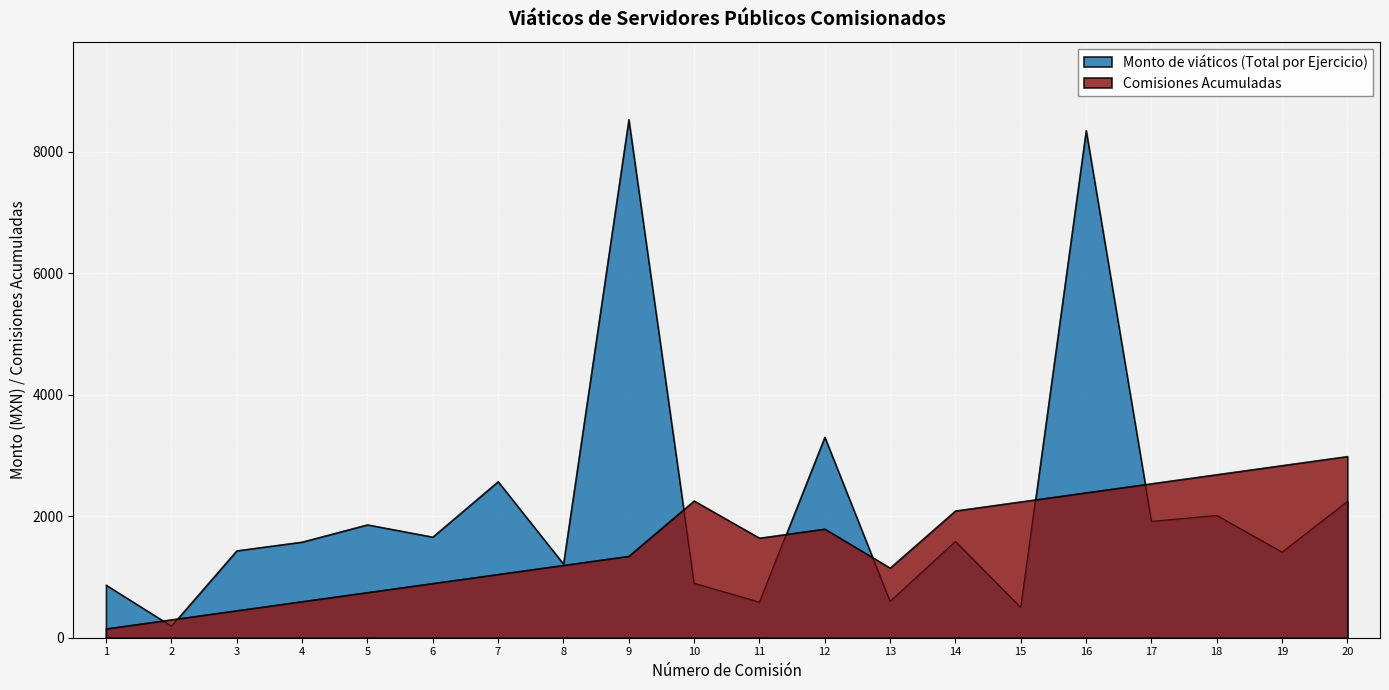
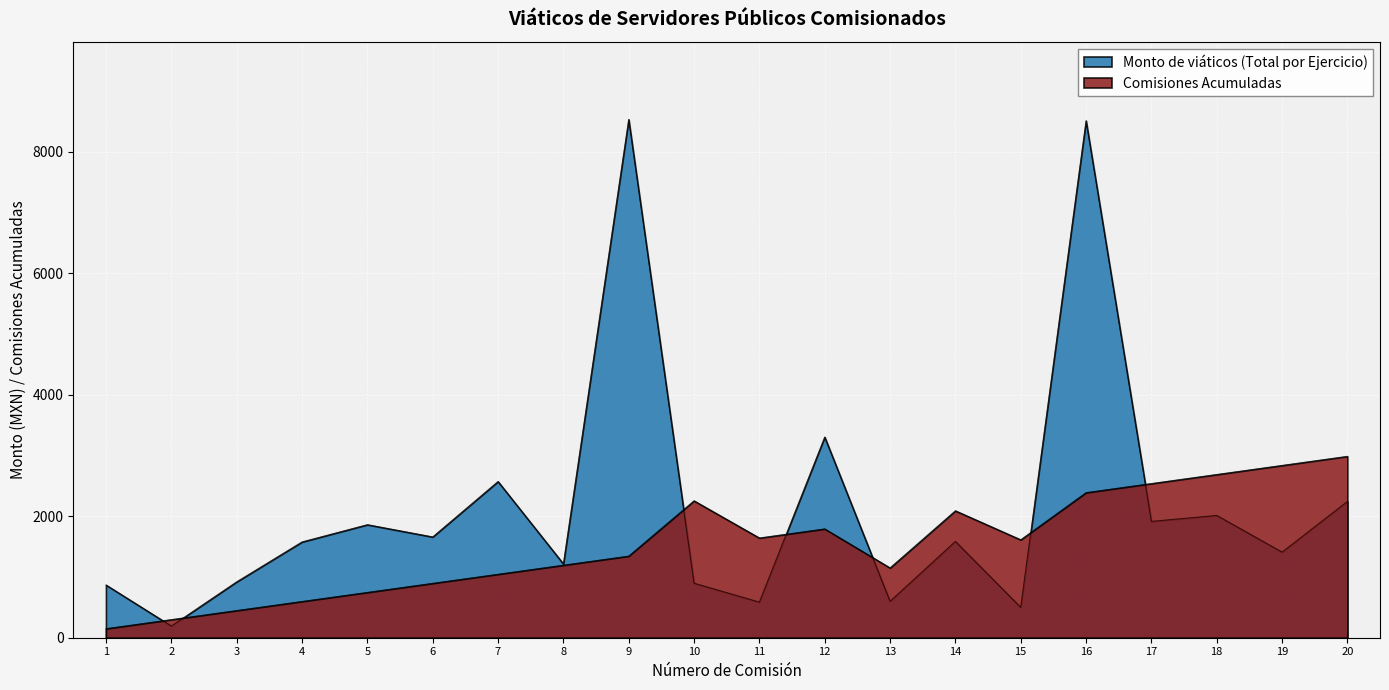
  {
    "Monto de viáticos (Total por Ejercicio)": {
      "1": 900,
      "2": 200,
-     "3": 1400,
+     "3": 900,
      "4": 1600,
      "5": 1900,
      "6": 1700,
      "7": 2600,
      "9": 8500,
      "10": 900,
      "11": 600,
      "12": 3300,
      "13": 600,
      "14": 1600,
      "15": 500,
-     "16": 8300,
+     "16": 8500,
      "17": 1900,
      "18": 2000,
      "19": 1400,
      "20": 2200
    },
    "Comisiones Acumuladas": {
      "1": 100,
      "2": 300,
      "3": 400,
      "4": 600,
      "5": 700,
      "6": 900,
      "7": 1000,
      "9": 1300,
      "10": 2300,
      "11": 1600,
      "12": 1800,
      "13": 1100,
      "14": 2100,
-     "15": 2200,
+     "15": 1600,
      "16": 2400,
      "17": 2500,
      "18": 2700,
      "19": 2800,
      "20": 3000
    }
  }
